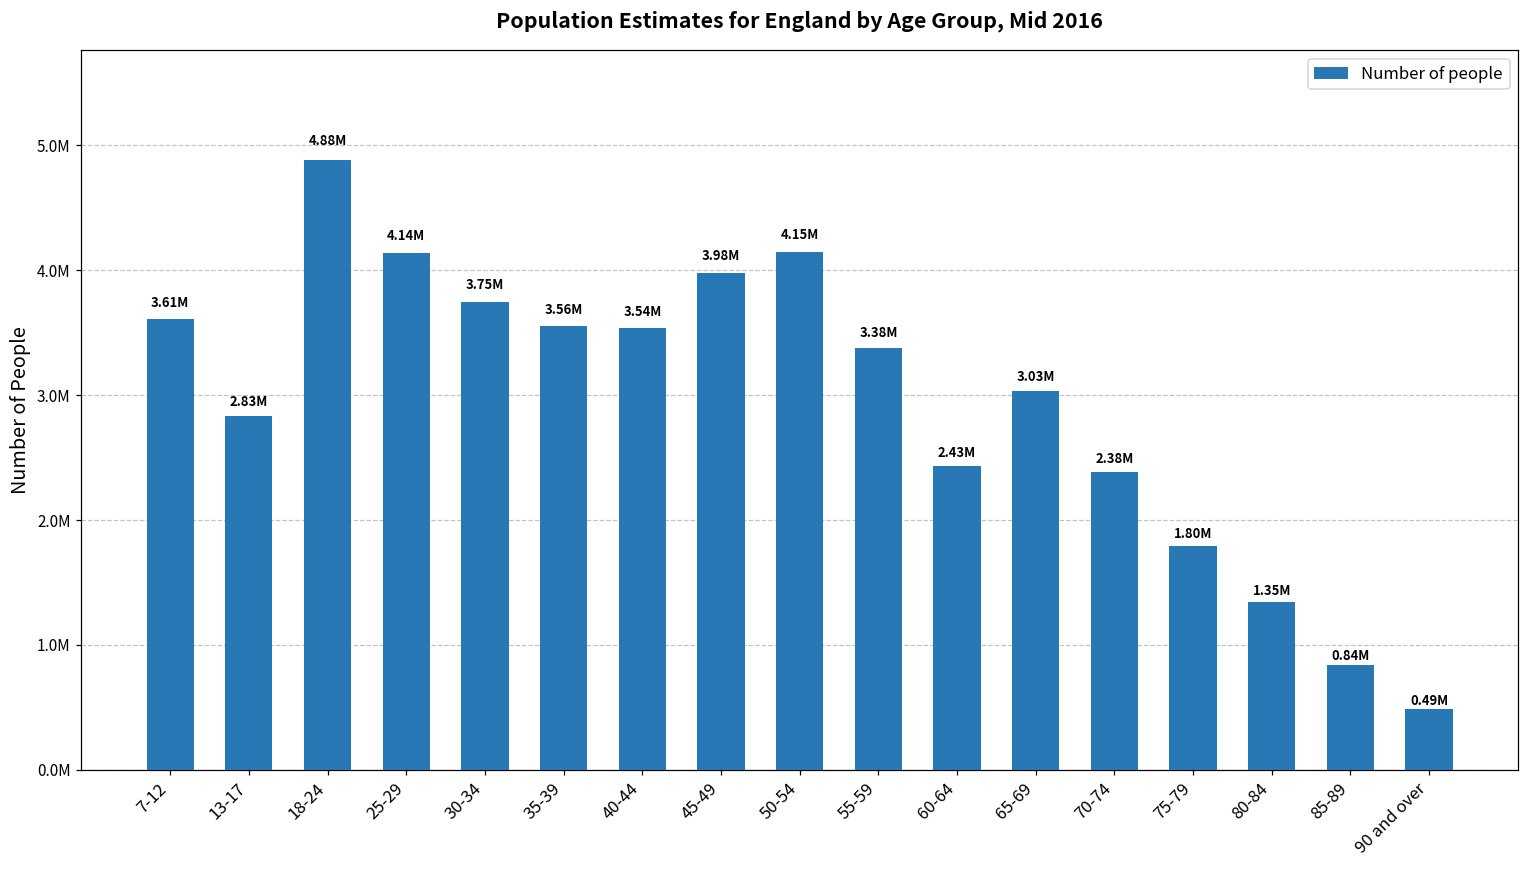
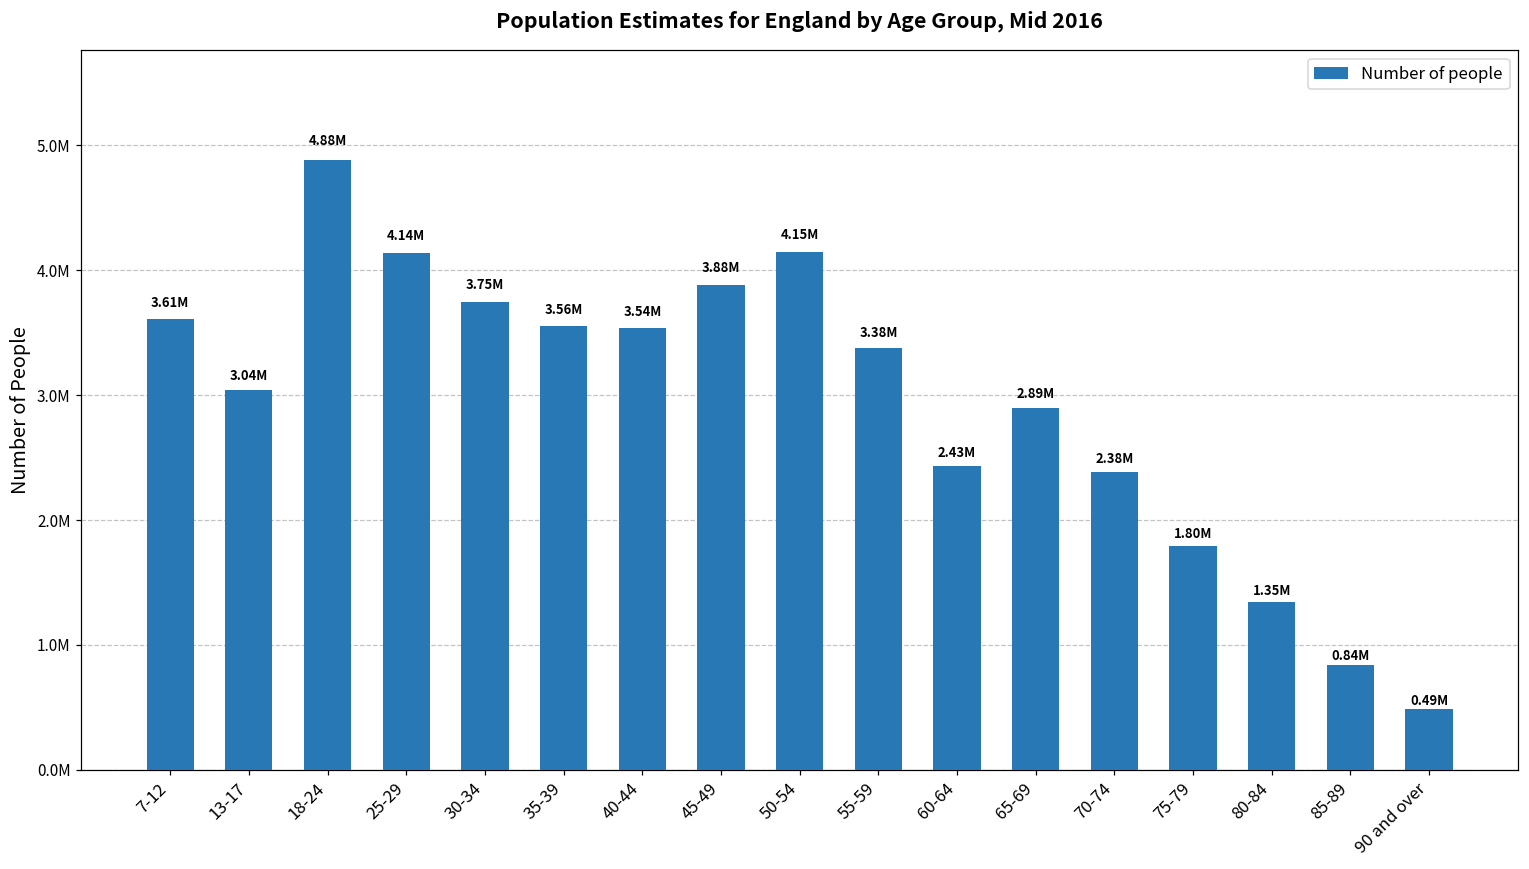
  {
    "7-12": "3.61M",
-   "13-17": "2.83M",
+   "13-17": "3.04M",
    "18-24": "4.88M",
    "25-29": "4.14M",
    "30-34": "3.75M",
    "35-39": "3.56M",
    "40-44": "3.54M",
-   "45-49": "3.98M",
+   "45-49": "3.88M",
    "50-54": "4.15M",
    "55-59": "3.38M",
    "60-64": "2.43M",
-   "65-69": "3.03M",
+   "65-69": "2.89M",
    "70-74": "2.38M",
    "75-79": "1.80M",
    "80-84": "1.35M",
    "85-89": "0.84M",
    "90 and over": "0.49M"
  }
